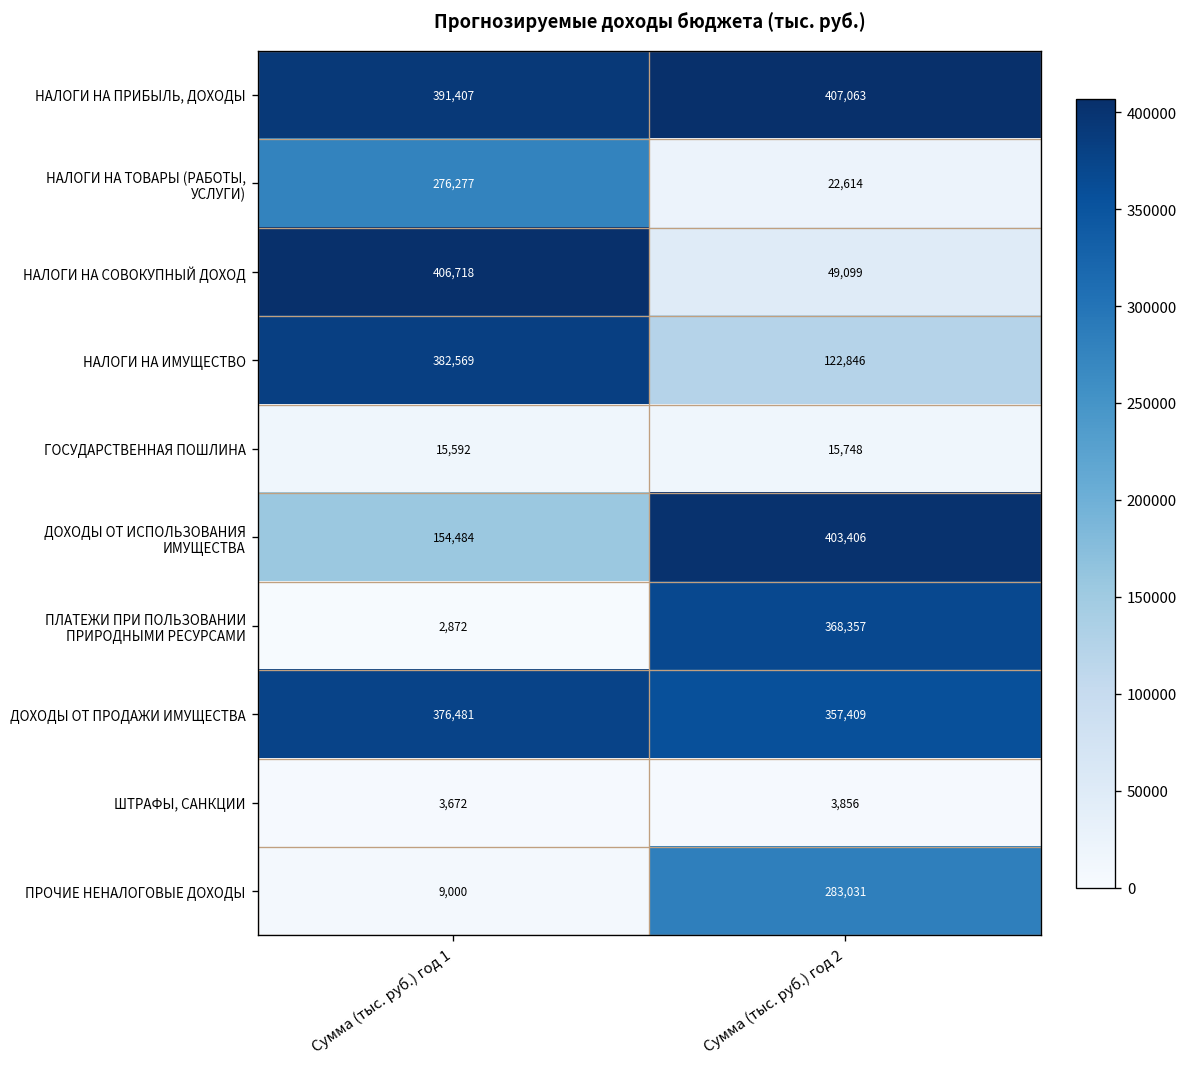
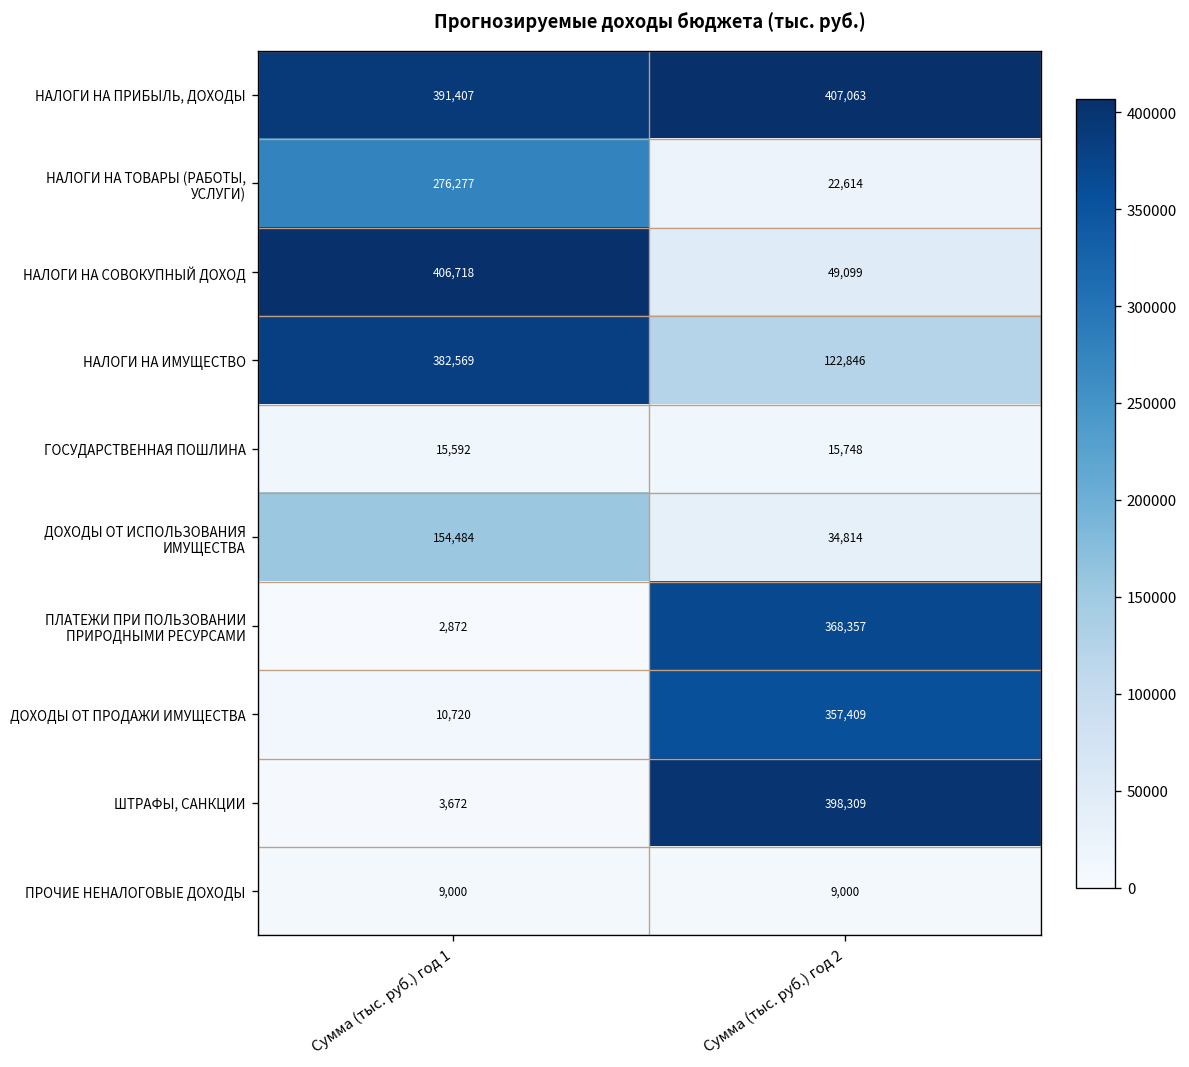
  {
    "НАЛОГИ НА ПРИБЫЛЬ, ДОХОДЫ": {
      "Сумма (тыс. руб.) год 1": "391,407",
      "Сумма (тыс. руб.) год 2": "407,063"
    },
    "НАЛОГИ НА ТОВАРЫ (РАБОТЫ, УСЛУГИ)": {
      "Сумма (тыс. руб.) год 1": "276,277",
      "Сумма (тыс. руб.) год 2": "22,614"
    },
    "НАЛОГИ НА СОВОКУПНЫЙ ДОХОД": {
      "Сумма (тыс. руб.) год 1": "406,718",
      "Сумма (тыс. руб.) год 2": "49,099"
    },
    "НАЛОГИ НА ИМУЩЕСТВО": {
      "Сумма (тыс. руб.) год 1": "382,569",
      "Сумма (тыс. руб.) год 2": "122,846"
    },
    "ГОСУДАРСТВЕННАЯ ПОШЛИНА": {
      "Сумма (тыс. руб.) год 1": "15,592",
      "Сумма (тыс. руб.) год 2": "15,748"
    },
    "ДОХОДЫ ОТ ИСПОЛЬЗОВАНИЯ ИМУЩЕСТВА": {
      "Сумма (тыс. руб.) год 1": "154,484",
-     "Сумма (тыс. руб.) год 2": "403,406"
+     "Сумма (тыс. руб.) год 2": "34,814"
    },
    "ПЛАТЕЖИ ПРИ ПОЛЬЗОВАНИИ ПРИРОДНЫМИ РЕСУРСАМИ": {
      "Сумма (тыс. руб.) год 1": "2,872",
      "Сумма (тыс. руб.) год 2": "368,357"
    },
    "ДОХОДЫ ОТ ПРОДАЖИ ИМУЩЕСТВА": {
-     "Сумма (тыс. руб.) год 1": "376,481",
+     "Сумма (тыс. руб.) год 1": "10,720",
      "Сумма (тыс. руб.) год 2": "357,409"
    },
    "ШТРАФЫ, САНКЦИИ": {
      "Сумма (тыс. руб.) год 1": "3,672",
-     "Сумма (тыс. руб.) год 2": "3,856"
+     "Сумма (тыс. руб.) год 2": "398,309"
    },
    "ПРОЧИЕ НЕНАЛОГОВЫЕ ДОХОДЫ": {
      "Сумма (тыс. руб.) год 1": "9,000",
-     "Сумма (тыс. руб.) год 2": "283,031"
+     "Сумма (тыс. руб.) год 2": "9,000"
    }
  }
